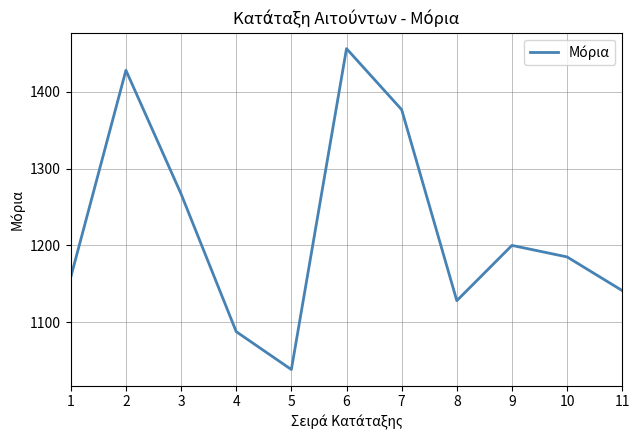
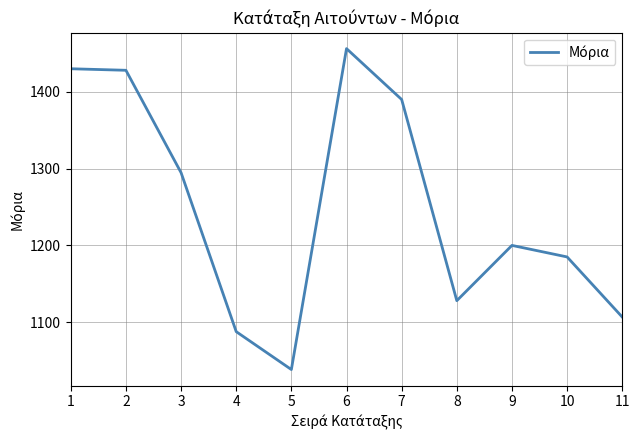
  {
-   "1": 1160,
+   "1": 1430,
    "2": 1430,
-   "3": 1270,
+   "3": 1290,
    "4": 1090,
    "5": 1040,
    "6": 1460,
-   "7": 1380,
+   "7": 1390,
    "8": 1130,
    "9": 1200,
    "10": 1190,
-   "11": 1140
+   "11": 1110
  }
